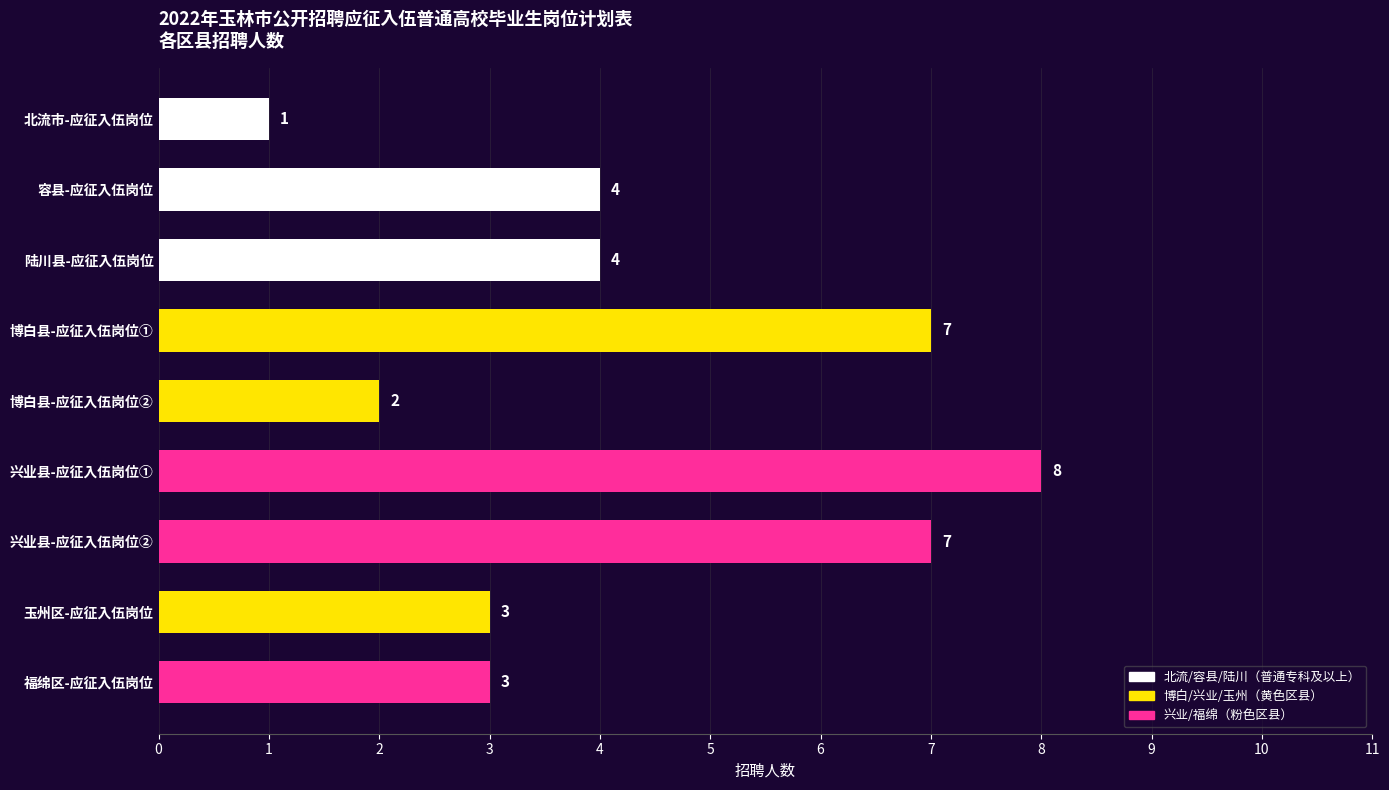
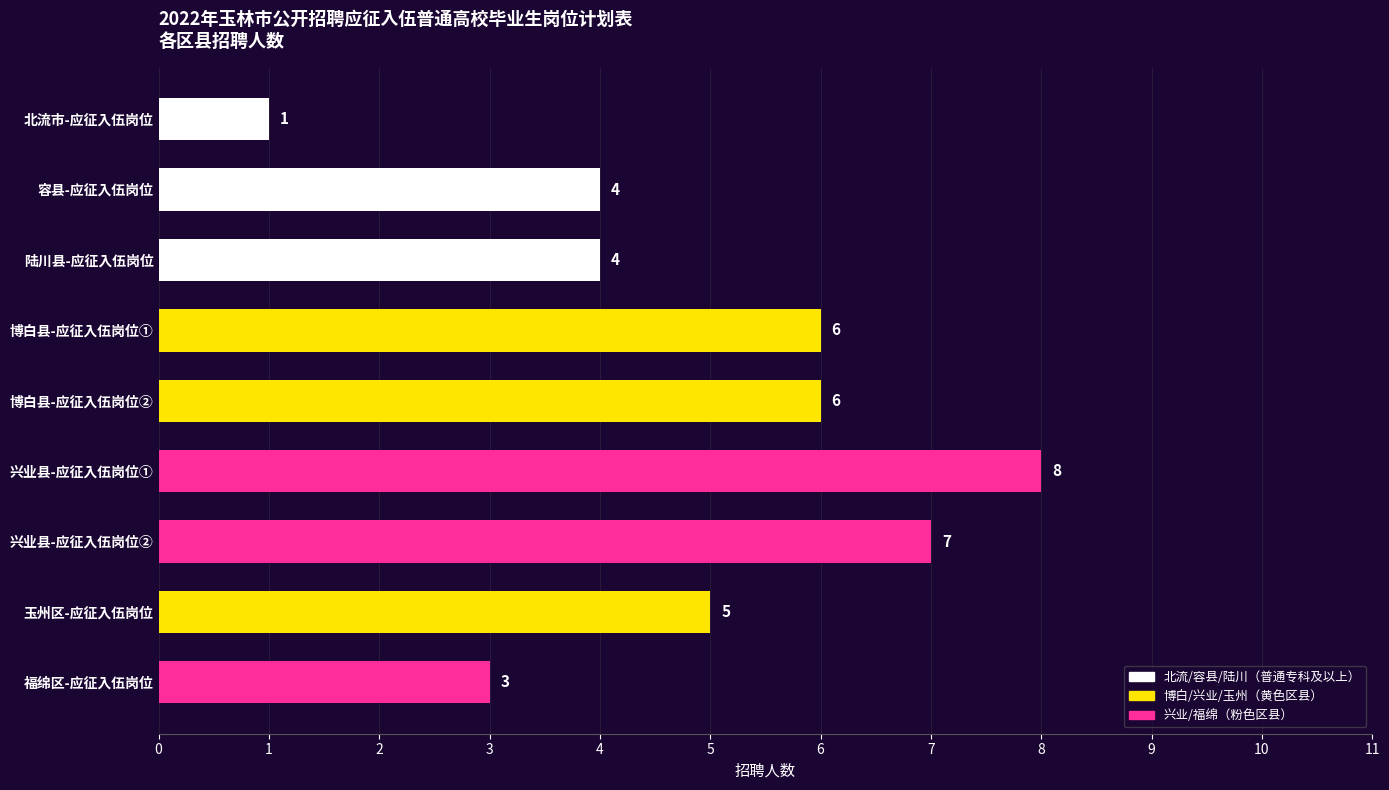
  {
    "北流市-应征入伍岗位": 1,
    "容县-应征入伍岗位": 4,
    "陆川县-应征入伍岗位": 4,
-   "博白县-应征入伍岗位①": 7,
-   "博白县-应征入伍岗位②": 2,
+   "博白县-应征入伍岗位①": 6,
+   "博白县-应征入伍岗位②": 6,
    "兴业县-应征入伍岗位①": 8,
    "兴业县-应征入伍岗位②": 7,
-   "玉州区-应征入伍岗位": 3,
+   "玉州区-应征入伍岗位": 5,
    "福绵区-应征入伍岗位": 3
  }
